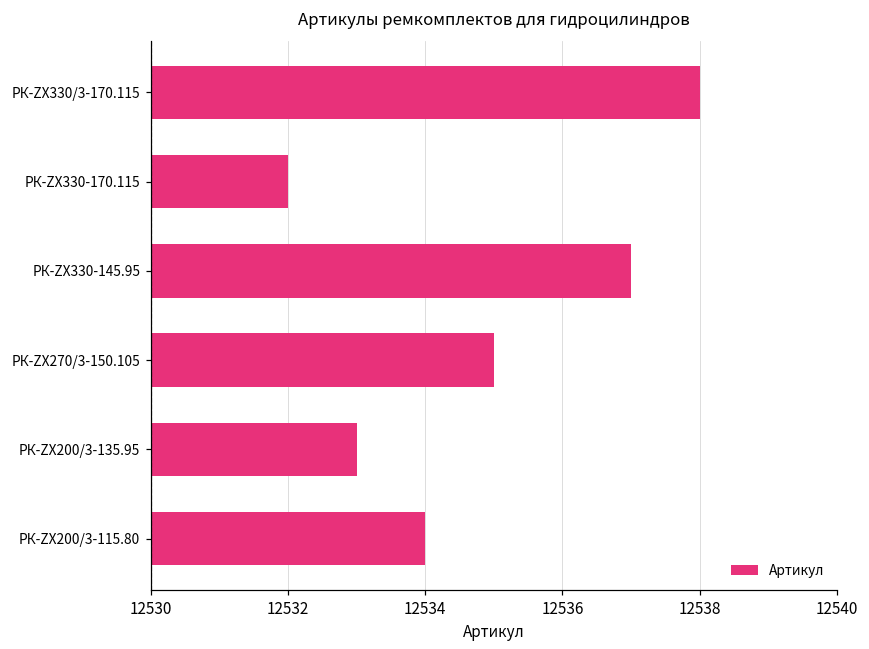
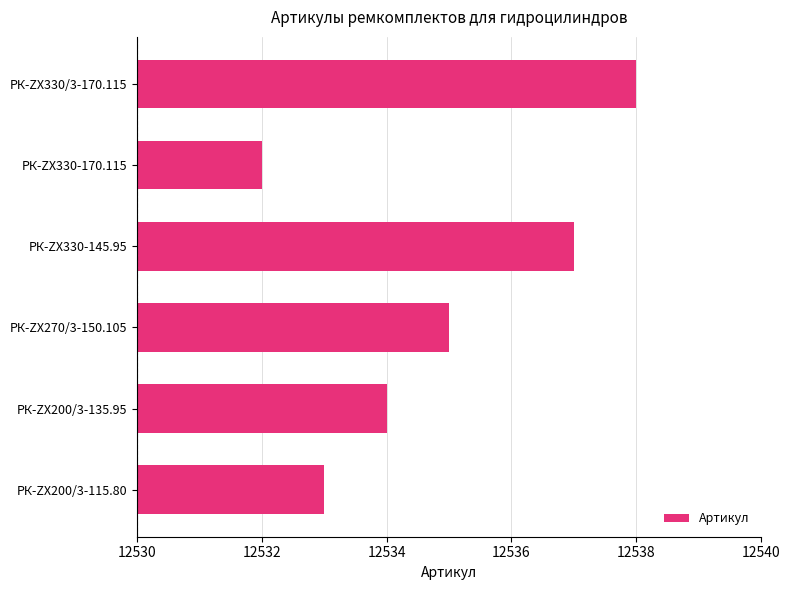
  {
    "РК-ZX330/3-170.115": 12538,
    "РК-ZX330-170.115": 12532,
    "РК-ZX330-145.95": 12537,
    "РК-ZX270/3-150.105": 12535,
-   "РК-ZX200/3-135.95": 12533,
-   "РК-ZX200/3-115.80": 12534
+   "РК-ZX200/3-135.95": 12534,
+   "РК-ZX200/3-115.80": 12533
  }
